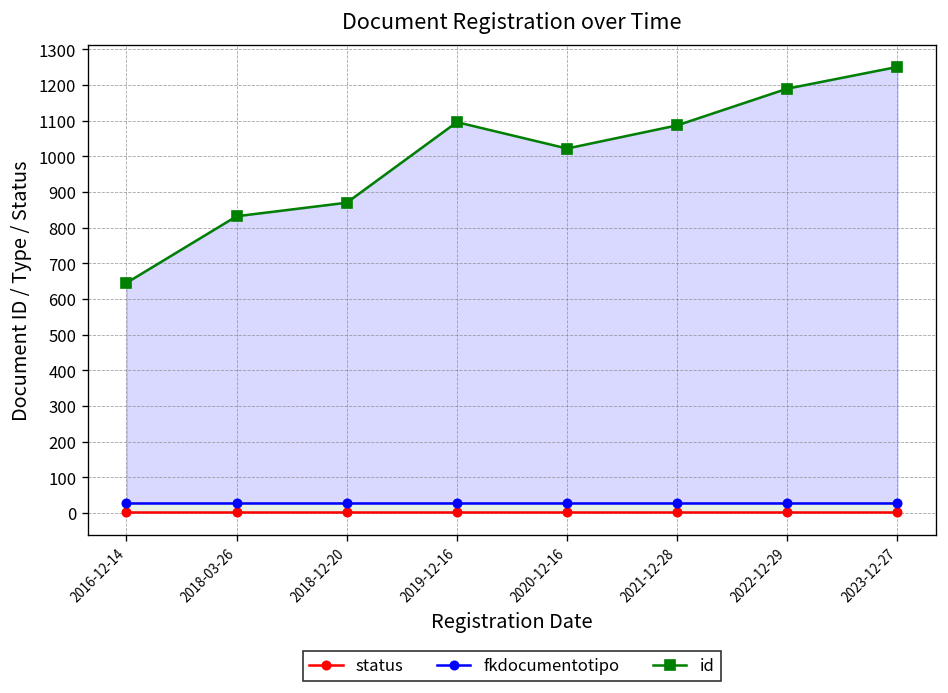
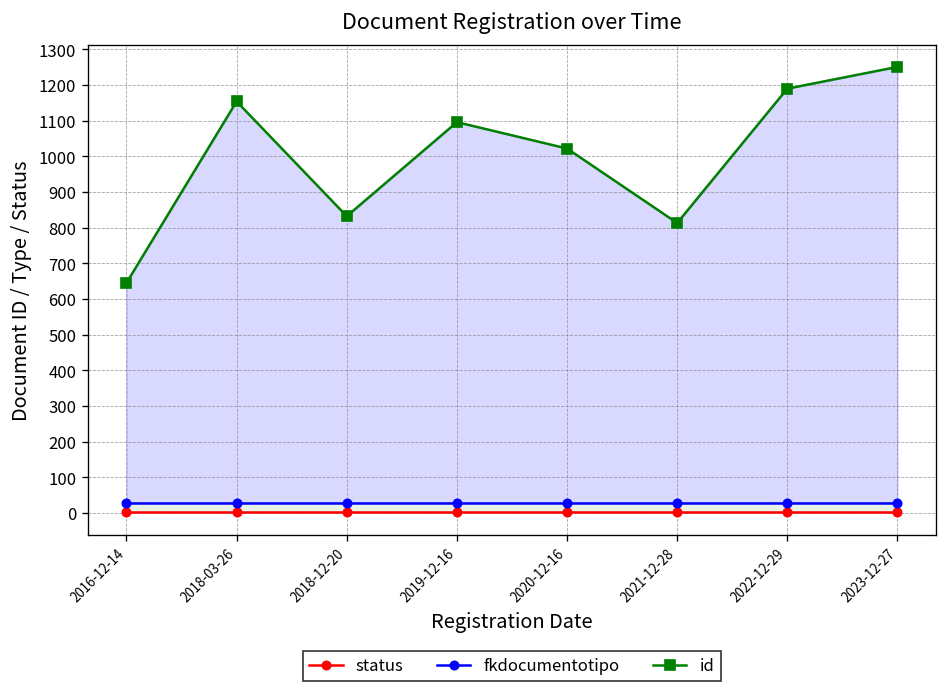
  {
    "status": {
      "2016-12-14": 0,
      "2018-03-26": 0,
      "2018-12-20": 0,
      "2019-12-16": 0,
      "2020-12-16": 0,
      "2021-12-28": 0,
      "2022-12-29": 0,
      "2023-12-27": 0
    },
    "fkdocumentotipo": {
      "2016-12-14": 30,
      "2018-03-26": 30,
      "2018-12-20": 30,
      "2019-12-16": 30,
      "2020-12-16": 30,
      "2021-12-28": 30,
      "2022-12-29": 30,
      "2023-12-27": 30
    },
    "id": {
      "2016-12-14": 650,
-     "2018-03-26": 830,
-     "2018-12-20": 870,
+     "2018-03-26": 1150,
+     "2018-12-20": 830,
      "2019-12-16": 1100,
      "2020-12-16": 1020,
-     "2021-12-28": 1090,
+     "2021-12-28": 810,
      "2022-12-29": 1190,
      "2023-12-27": 1250
    }
  }
